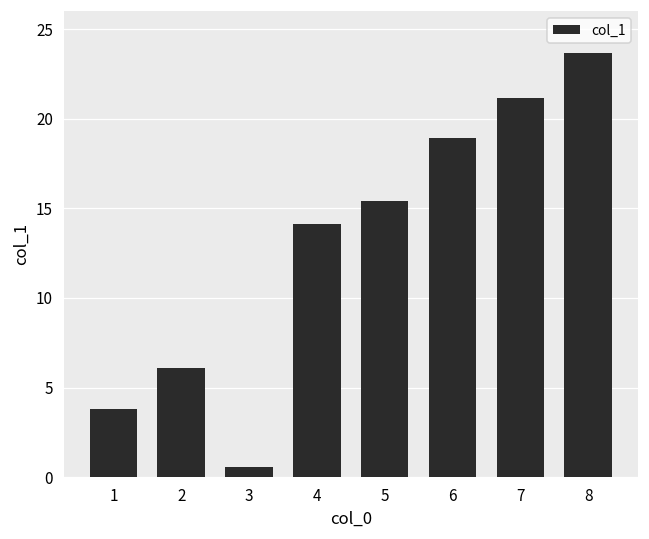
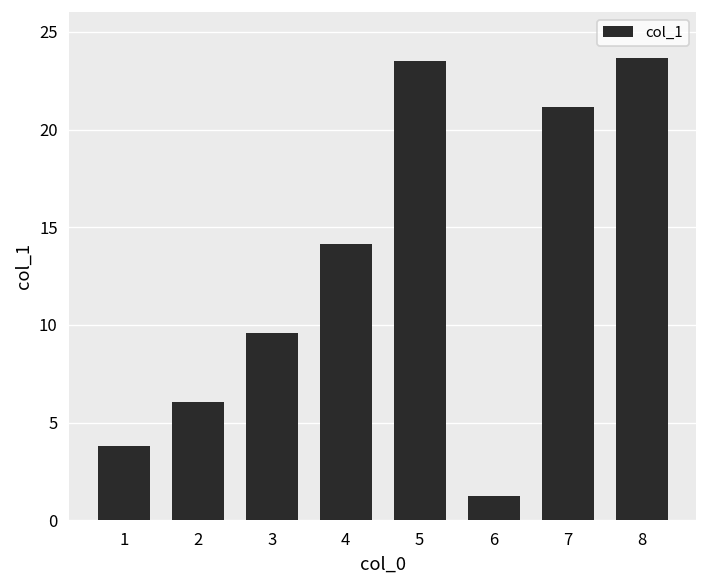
  {
    "1": 3.8,
    "2": 6.1,
-   "3": 0.6,
+   "3": 9.6,
    "4": 14.1,
-   "5": 15.4,
-   "6": 18.9,
+   "5": 23.5,
+   "6": 1.3,
    "7": 21.2,
    "8": 23.6
  }
